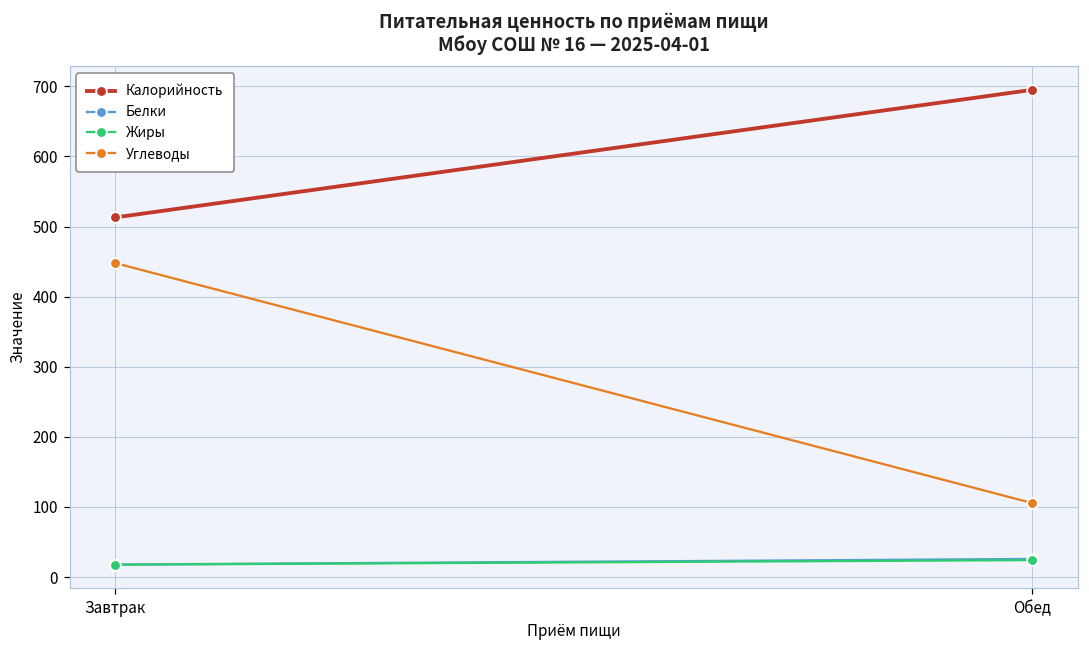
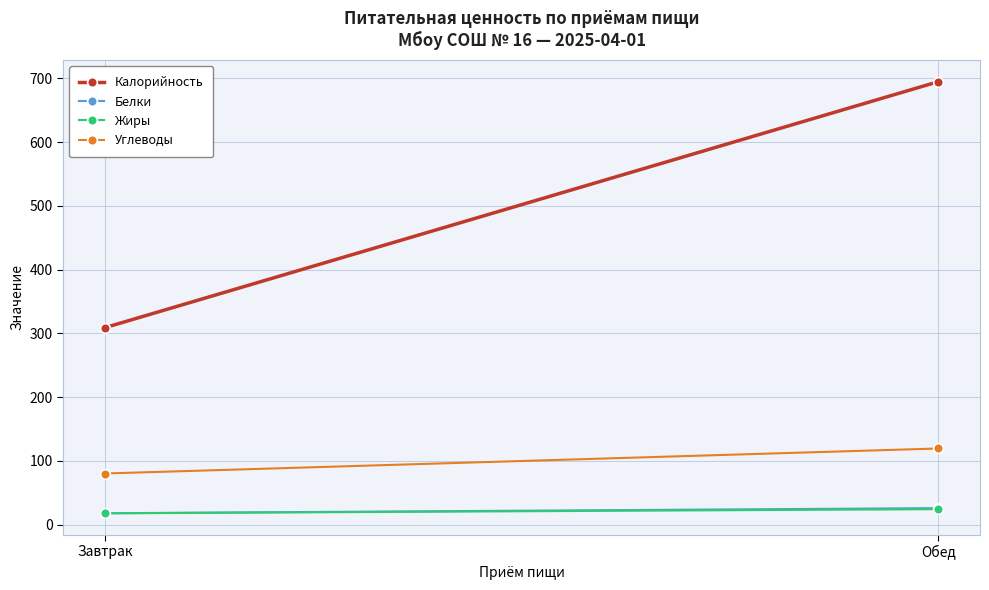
  {
    "Калорийность": {
-     "Завтрак": 510,
+     "Завтрак": 310,
      "Обед": 700
    },
    "Углеводы": {
-     "Завтрак": 450,
-     "Обед": 110
+     "Завтрак": 80,
+     "Обед": 120
    }
  }
